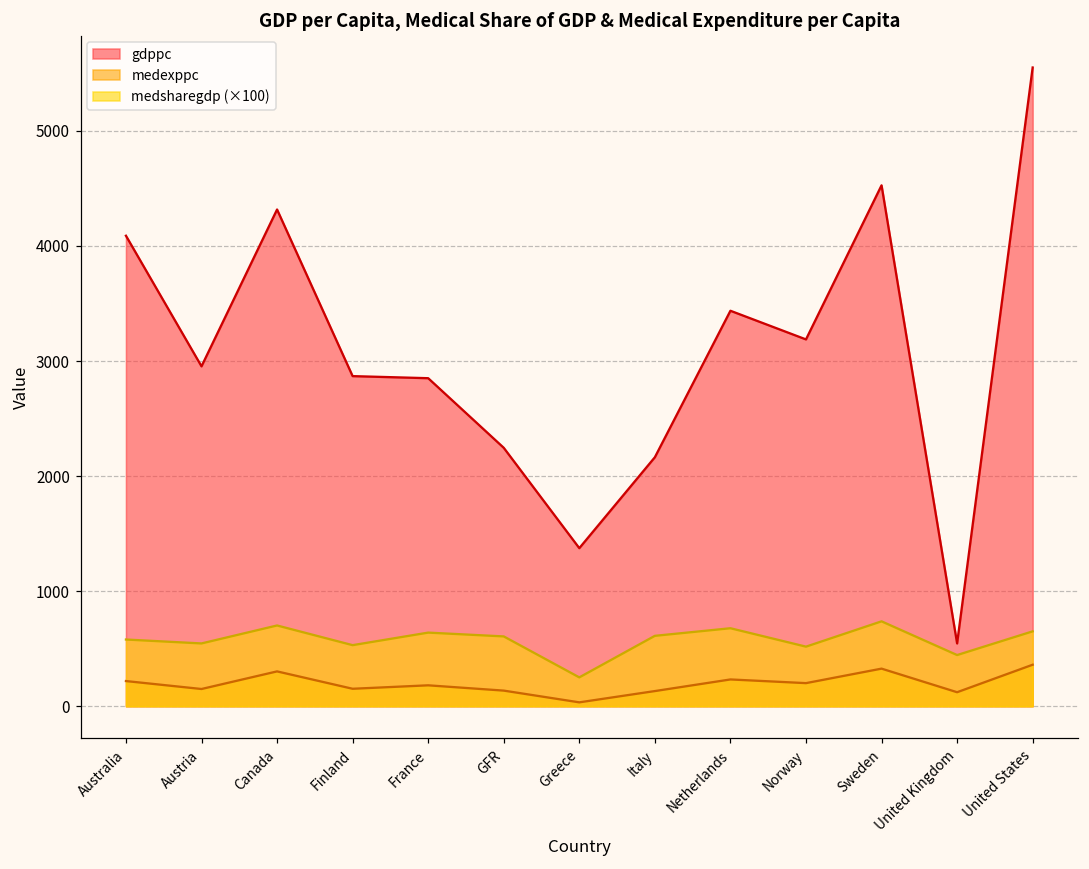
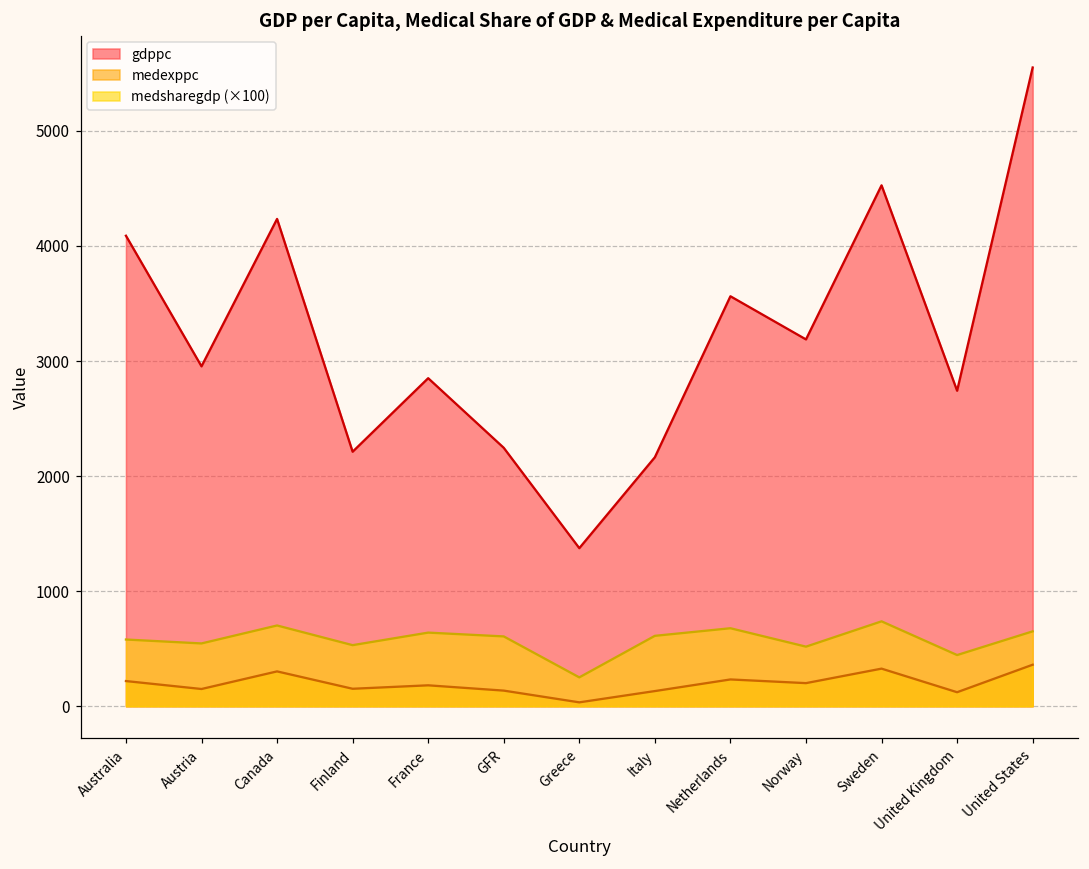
  {
    "gdppc": {
      "Australia": 4090,
      "Austria": 2950,
-     "Canada": 4320,
-     "Finland": 2870,
+     "Canada": 4240,
+     "Finland": 2210,
      "France": 2850,
      "GFR": 2250,
      "Greece": 1370,
      "Italy": 2160,
-     "Netherlands": 3440,
+     "Netherlands": 3560,
      "Norway": 3190,
      "Sweden": 4530,
-     "United Kingdom": 550,
+     "United Kingdom": 2740,
      "United States": 5550
    }
  }
